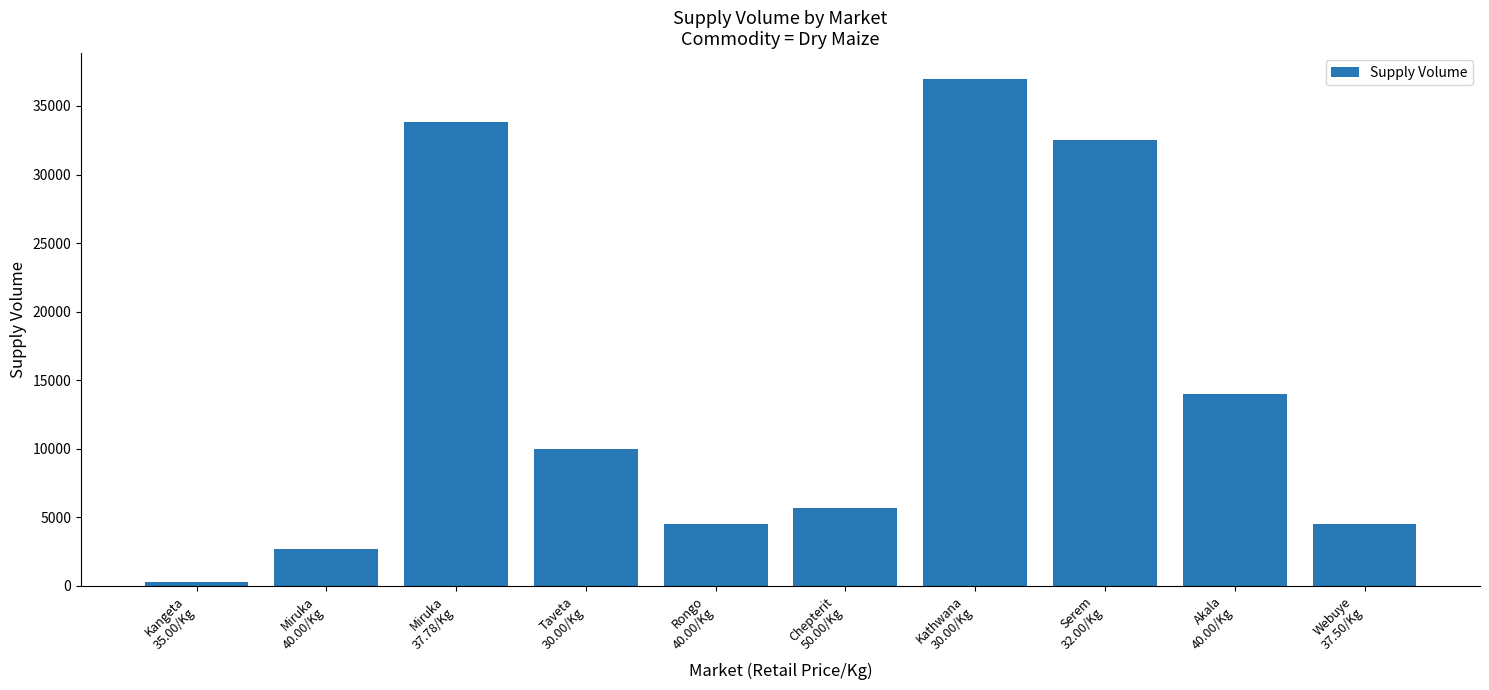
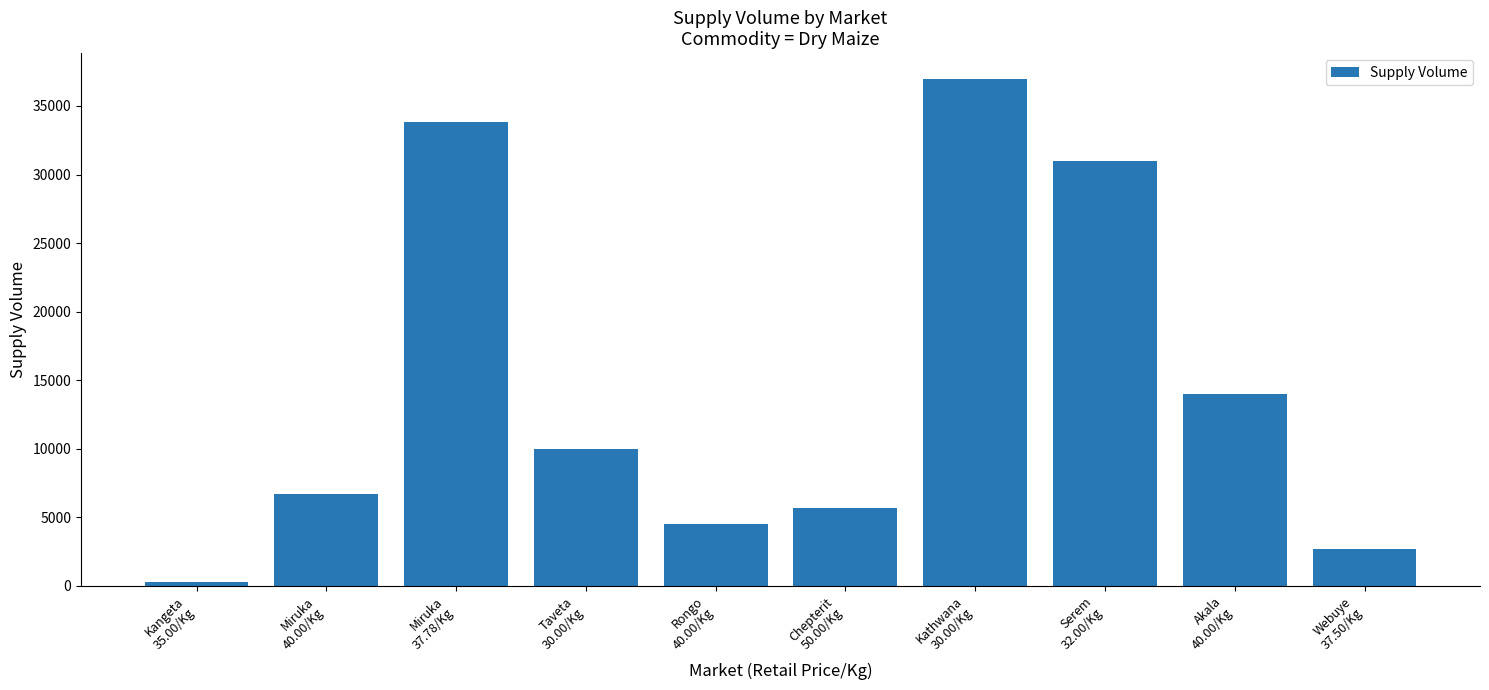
  {
    "Kangeta 35.00/Kg": 300,
-   "Miruka 40.00/Kg": 2700,
+   "Miruka 40.00/Kg": 6700,
    "Miruka 37.78/Kg": 33800,
    "Taveta 30.00/Kg": 10000,
    "Rongo 40.00/Kg": 4500,
    "Chepterit 50.00/Kg": 5700,
    "Kathwana 30.00/Kg": 37000,
-   "Serem 32.00/Kg": 32500,
+   "Serem 32.00/Kg": 31000,
    "Akala 40.00/Kg": 14000,
-   "Webuye 37.50/Kg": 4500
+   "Webuye 37.50/Kg": 2700
  }
